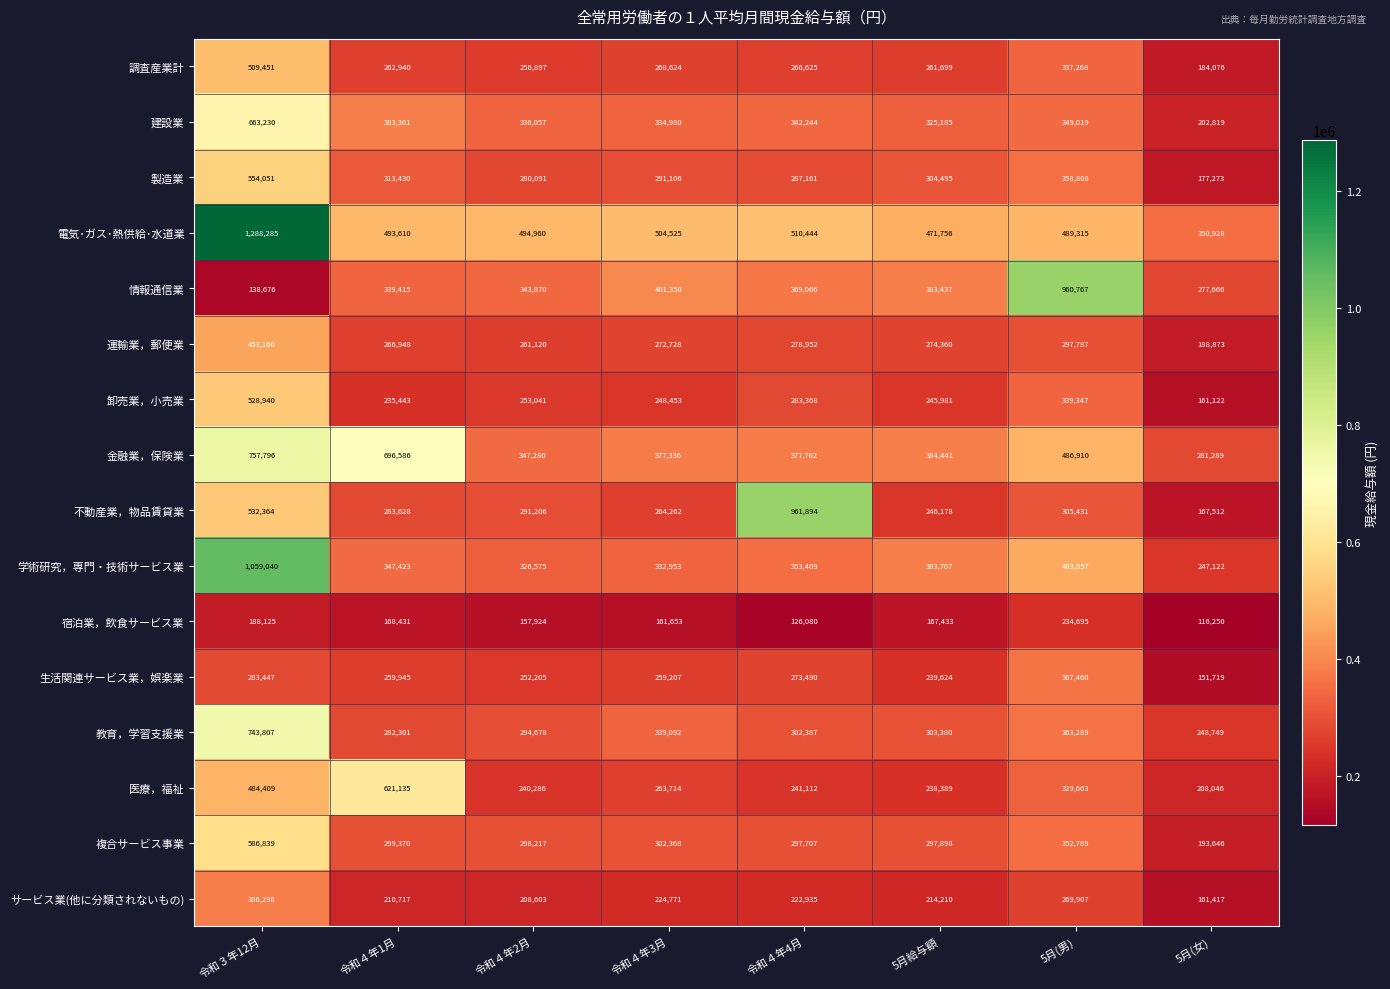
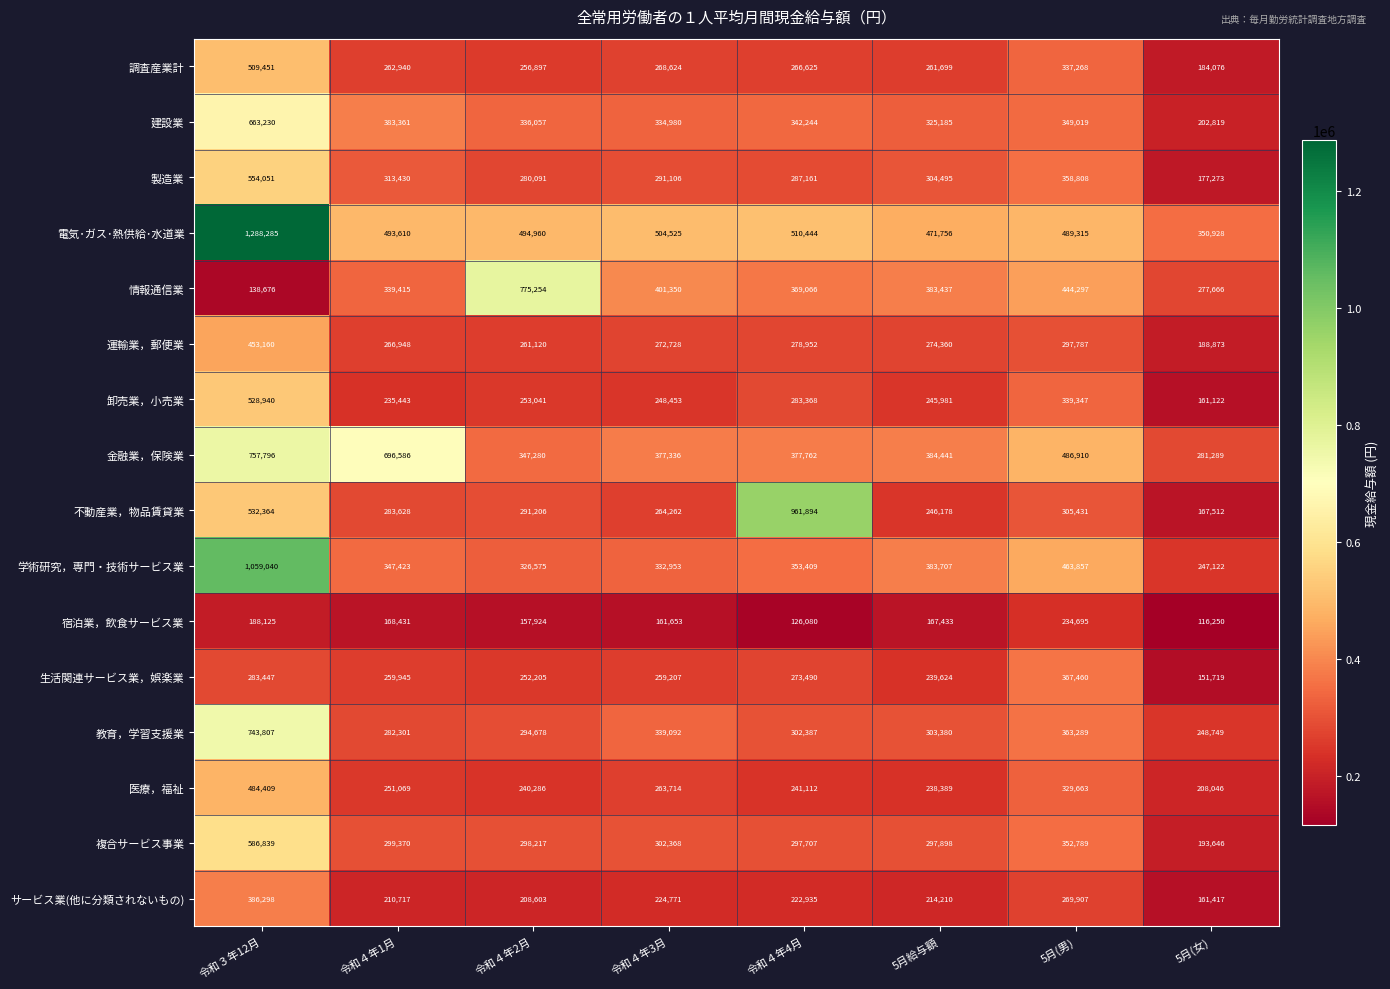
  {
    "調査産業計": {
      "令和３年12月": "509,451",
      "令和４年1月": "262,940",
      "令和４年2月": "256,897",
      "令和４年3月": "268,624",
      "令和４年4月": "266,625",
      "5月給与額": "261,699",
      "5月(男)": "337,268",
      "5月(女)": "184,076"
    },
    "建設業": {
      "令和３年12月": "663,230",
      "令和４年1月": "383,361",
      "令和４年2月": "336,057",
      "令和４年3月": "334,980",
      "令和４年4月": "342,244",
      "5月給与額": "325,185",
      "5月(男)": "349,019",
      "5月(女)": "202,819"
    },
    "製造業": {
      "令和３年12月": "554,051",
      "令和４年1月": "313,430",
      "令和４年2月": "280,091",
      "令和４年3月": "291,106",
      "令和４年4月": "287,161",
      "5月給与額": "304,495",
      "5月(男)": "358,808",
      "5月(女)": "177,273"
    },
    "電気･ガス･熱供給･水道業": {
      "令和３年12月": "1,288,285",
      "令和４年1月": "493,610",
      "令和４年2月": "494,960",
      "令和４年3月": "504,525",
      "令和４年4月": "510,444",
      "5月給与額": "471,756",
      "5月(男)": "489,315",
      "5月(女)": "350,928"
    },
    "情報通信業": {
      "令和３年12月": "138,676",
      "令和４年1月": "339,415",
-     "令和４年2月": "343,870",
+     "令和４年2月": "775,254",
      "令和４年3月": "401,350",
      "令和４年4月": "369,066",
      "5月給与額": "383,437",
-     "5月(男)": "960,767",
+     "5月(男)": "444,297",
      "5月(女)": "277,666"
    },
    "運輸業，郵便業": {
      "令和３年12月": "453,160",
      "令和４年1月": "266,948",
      "令和４年2月": "261,120",
      "令和４年3月": "272,728",
      "令和４年4月": "278,952",
      "5月給与額": "274,360",
      "5月(男)": "297,787",
      "5月(女)": "188,873"
    },
    "卸売業，小売業": {
      "令和３年12月": "528,940",
      "令和４年1月": "235,443",
      "令和４年2月": "253,041",
      "令和４年3月": "248,453",
      "令和４年4月": "283,368",
      "5月給与額": "245,981",
      "5月(男)": "339,347",
      "5月(女)": "161,122"
    },
    "金融業，保険業": {
      "令和３年12月": "757,796",
      "令和４年1月": "696,586",
      "令和４年2月": "347,280",
      "令和４年3月": "377,336",
      "令和４年4月": "377,762",
      "5月給与額": "384,441",
      "5月(男)": "486,910",
      "5月(女)": "281,289"
    },
    "不動産業，物品賃貸業": {
      "令和３年12月": "532,364",
      "令和４年1月": "283,628",
      "令和４年2月": "291,206",
      "令和４年3月": "264,262",
      "令和４年4月": "961,894",
      "5月給与額": "246,178",
      "5月(男)": "305,431",
      "5月(女)": "167,512"
    },
    "学術研究，専門・技術サービス業": {
      "令和３年12月": "1,059,040",
      "令和４年1月": "347,423",
      "令和４年2月": "326,575",
      "令和４年3月": "332,953",
      "令和４年4月": "353,409",
      "5月給与額": "383,707",
      "5月(男)": "463,857",
      "5月(女)": "247,122"
    },
    "宿泊業，飲食サービス業": {
      "令和３年12月": "188,125",
      "令和４年1月": "168,431",
      "令和４年2月": "157,924",
      "令和４年3月": "161,653",
      "令和４年4月": "126,080",
      "5月給与額": "167,433",
      "5月(男)": "234,695",
      "5月(女)": "116,250"
    },
    "生活関連サービス業，娯楽業": {
      "令和３年12月": "283,447",
      "令和４年1月": "259,945",
      "令和４年2月": "252,205",
      "令和４年3月": "259,207",
      "令和４年4月": "273,490",
      "5月給与額": "239,624",
      "5月(男)": "367,460",
      "5月(女)": "151,719"
    },
    "教育，学習支援業": {
      "令和３年12月": "743,807",
      "令和４年1月": "282,301",
      "令和４年2月": "294,678",
      "令和４年3月": "339,092",
      "令和４年4月": "302,387",
      "5月給与額": "303,380",
      "5月(男)": "363,289",
      "5月(女)": "248,749"
    },
    "医療，福祉": {
      "令和３年12月": "484,409",
-     "令和４年1月": "621,135",
+     "令和４年1月": "251,069",
      "令和４年2月": "240,286",
      "令和４年3月": "263,714",
      "令和４年4月": "241,112",
      "5月給与額": "238,389",
      "5月(男)": "329,663",
      "5月(女)": "208,046"
    },
    "複合サービス事業": {
      "令和３年12月": "586,839",
      "令和４年1月": "299,370",
      "令和４年2月": "298,217",
      "令和４年3月": "302,368",
      "令和４年4月": "297,707",
      "5月給与額": "297,898",
      "5月(男)": "352,789",
      "5月(女)": "193,646"
    },
    "サービス業(他に分類されないもの)": {
      "令和３年12月": "386,298",
      "令和４年1月": "210,717",
      "令和４年2月": "208,603",
      "令和４年3月": "224,771",
      "令和４年4月": "222,935",
      "5月給与額": "214,210",
      "5月(男)": "269,907",
      "5月(女)": "161,417"
    }
  }
